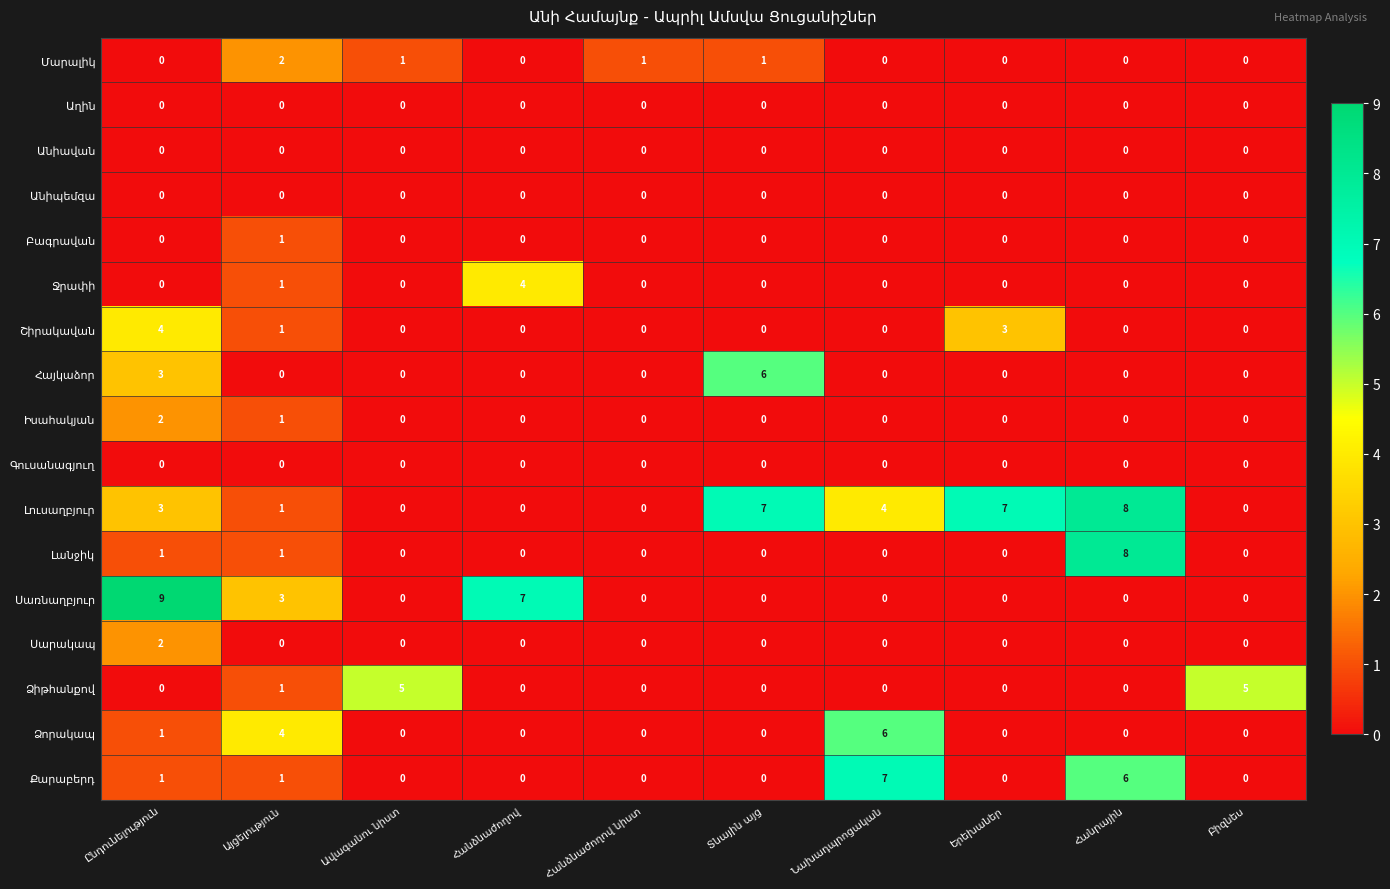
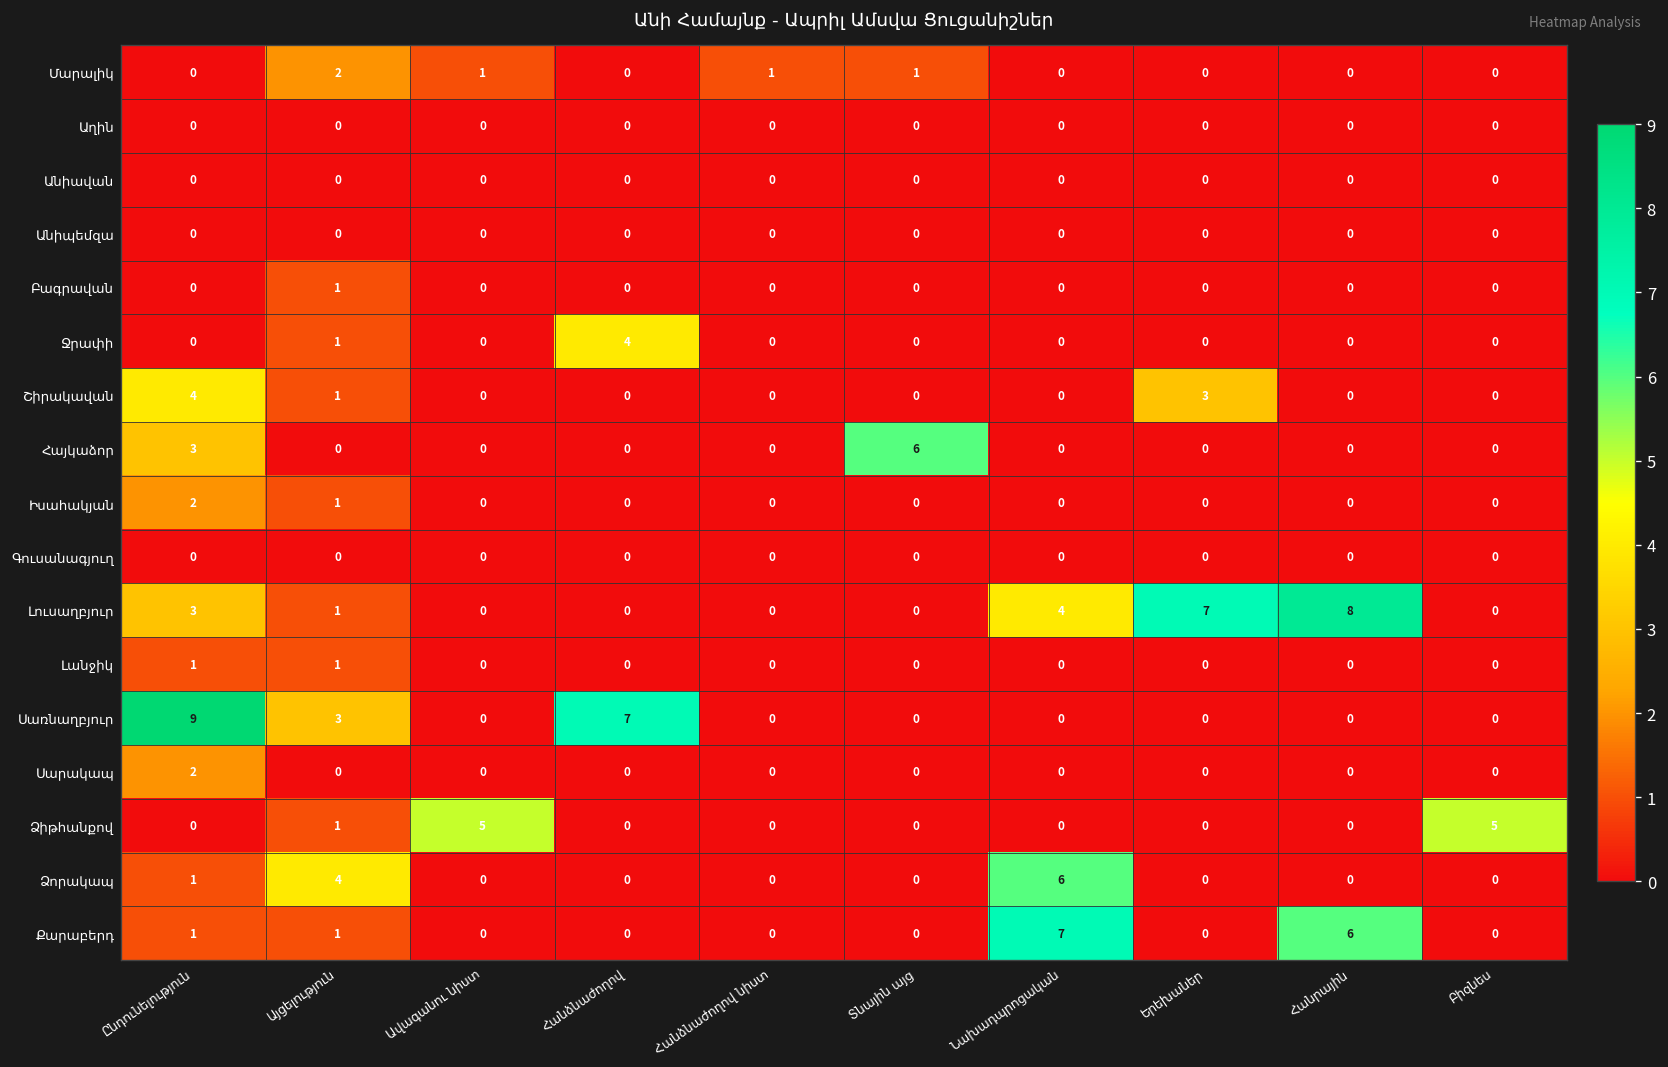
  {
    "Մարալիկ": {
      "Ընդունելություն": 0,
      "Այցելություն": 2,
      "Ավագանու նիստ": 1,
      "Հանձնաժողով": 0,
      "Հանձնաժողով նիստ": 1,
      "Տնային այց": 1,
      "Նախադպրոցական": 0,
      "Երեխաներ": 0,
      "Հանրային": 0,
      "Բիզնես": 0
    },
    "Աղին": {
      "Ընդունելություն": 0,
      "Այցելություն": 0,
      "Ավագանու նիստ": 0,
      "Հանձնաժողով": 0,
      "Հանձնաժողով նիստ": 0,
      "Տնային այց": 0,
      "Նախադպրոցական": 0,
      "Երեխաներ": 0,
      "Հանրային": 0,
      "Բիզնես": 0
    },
    "Անիավան": {
      "Ընդունելություն": 0,
      "Այցելություն": 0,
      "Ավագանու նիստ": 0,
      "Հանձնաժողով": 0,
      "Հանձնաժողով նիստ": 0,
      "Տնային այց": 0,
      "Նախադպրոցական": 0,
      "Երեխաներ": 0,
      "Հանրային": 0,
      "Բիզնես": 0
    },
    "Անիպեմզա": {
      "Ընդունելություն": 0,
      "Այցելություն": 0,
      "Ավագանու նիստ": 0,
      "Հանձնաժողով": 0,
      "Հանձնաժողով նիստ": 0,
      "Տնային այց": 0,
      "Նախադպրոցական": 0,
      "Երեխաներ": 0,
      "Հանրային": 0,
      "Բիզնես": 0
    },
    "Բագրավան": {
      "Ընդունելություն": 0,
      "Այցելություն": 1,
      "Ավագանու նիստ": 0,
      "Հանձնաժողով": 0,
      "Հանձնաժողով նիստ": 0,
      "Տնային այց": 0,
      "Նախադպրոցական": 0,
      "Երեխաներ": 0,
      "Հանրային": 0,
      "Բիզնես": 0
    },
    "Ջրափի": {
      "Ընդունելություն": 0,
      "Այցելություն": 1,
      "Ավագանու նիստ": 0,
      "Հանձնաժողով": 4,
      "Հանձնաժողով նիստ": 0,
      "Տնային այց": 0,
      "Նախադպրոցական": 0,
      "Երեխաներ": 0,
      "Հանրային": 0,
      "Բիզնես": 0
    },
    "Շիրակավան": {
      "Ընդունելություն": 4,
      "Այցելություն": 1,
      "Ավագանու նիստ": 0,
      "Հանձնաժողով": 0,
      "Հանձնաժողով նիստ": 0,
      "Տնային այց": 0,
      "Նախադպրոցական": 0,
      "Երեխաներ": 3,
      "Հանրային": 0,
      "Բիզնես": 0
    },
    "Հայկաձոր": {
      "Ընդունելություն": 3,
      "Այցելություն": 0,
      "Ավագանու նիստ": 0,
      "Հանձնաժողով": 0,
      "Հանձնաժողով նիստ": 0,
      "Տնային այց": 6,
      "Նախադպրոցական": 0,
      "Երեխաներ": 0,
      "Հանրային": 0,
      "Բիզնես": 0
    },
    "Իսահակյան": {
      "Ընդունելություն": 2,
      "Այցելություն": 1,
      "Ավագանու նիստ": 0,
      "Հանձնաժողով": 0,
      "Հանձնաժողով նիստ": 0,
      "Տնային այց": 0,
      "Նախադպրոցական": 0,
      "Երեխաներ": 0,
      "Հանրային": 0,
      "Բիզնես": 0
    },
    "Գուսանագյուղ": {
      "Ընդունելություն": 0,
      "Այցելություն": 0,
      "Ավագանու նիստ": 0,
      "Հանձնաժողով": 0,
      "Հանձնաժողով նիստ": 0,
      "Տնային այց": 0,
      "Նախադպրոցական": 0,
      "Երեխաներ": 0,
      "Հանրային": 0,
      "Բիզնես": 0
    },
    "Լուսաղբյուր": {
      "Ընդունելություն": 3,
      "Այցելություն": 1,
      "Ավագանու նիստ": 0,
      "Հանձնաժողով": 0,
      "Հանձնաժողով նիստ": 0,
-     "Տնային այց": 7,
+     "Տնային այց": 0,
      "Նախադպրոցական": 4,
      "Երեխաներ": 7,
      "Հանրային": 8,
      "Բիզնես": 0
    },
    "Լանջիկ": {
      "Ընդունելություն": 1,
      "Այցելություն": 1,
      "Ավագանու նիստ": 0,
      "Հանձնաժողով": 0,
      "Հանձնաժողով նիստ": 0,
      "Տնային այց": 0,
      "Նախադպրոցական": 0,
      "Երեխաներ": 0,
-     "Հանրային": 8,
+     "Հանրային": 0,
      "Բիզնես": 0
    },
    "Սառնաղբյուր": {
      "Ընդունելություն": 9,
      "Այցելություն": 3,
      "Ավագանու նիստ": 0,
      "Հանձնաժողով": 7,
      "Հանձնաժողով նիստ": 0,
      "Տնային այց": 0,
      "Նախադպրոցական": 0,
      "Երեխաներ": 0,
      "Հանրային": 0,
      "Բիզնես": 0
    },
    "Սարակապ": {
      "Ընդունելություն": 2,
      "Այցելություն": 0,
      "Ավագանու նիստ": 0,
      "Հանձնաժողով": 0,
      "Հանձնաժողով նիստ": 0,
      "Տնային այց": 0,
      "Նախադպրոցական": 0,
      "Երեխաներ": 0,
      "Հանրային": 0,
      "Բիզնես": 0
    },
    "Ձիթհանքով": {
      "Ընդունելություն": 0,
      "Այցելություն": 1,
      "Ավագանու նիստ": 5,
      "Հանձնաժողով": 0,
      "Հանձնաժողով նիստ": 0,
      "Տնային այց": 0,
      "Նախադպրոցական": 0,
      "Երեխաներ": 0,
      "Հանրային": 0,
      "Բիզնես": 5
    },
    "Ձորակապ": {
      "Ընդունելություն": 1,
      "Այցելություն": 4,
      "Ավագանու նիստ": 0,
      "Հանձնաժողով": 0,
      "Հանձնաժողով նիստ": 0,
      "Տնային այց": 0,
      "Նախադպրոցական": 6,
      "Երեխաներ": 0,
      "Հանրային": 0,
      "Բիզնես": 0
    },
    "Քարաբերդ": {
      "Ընդունելություն": 1,
      "Այցելություն": 1,
      "Ավագանու նիստ": 0,
      "Հանձնաժողով": 0,
      "Հանձնաժողով նիստ": 0,
      "Տնային այց": 0,
      "Նախադպրոցական": 7,
      "Երեխաներ": 0,
      "Հանրային": 6,
      "Բիզնես": 0
    }
  }
